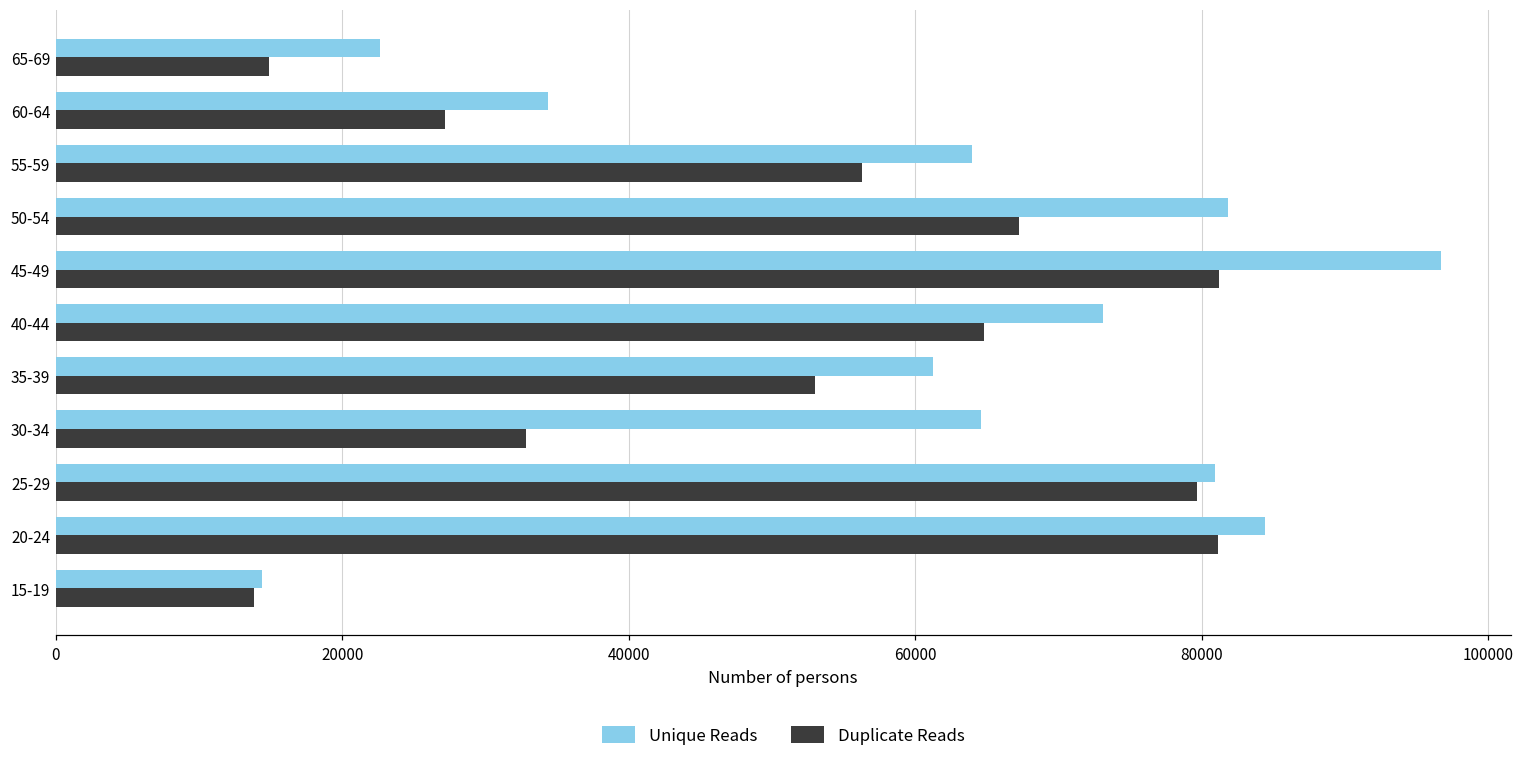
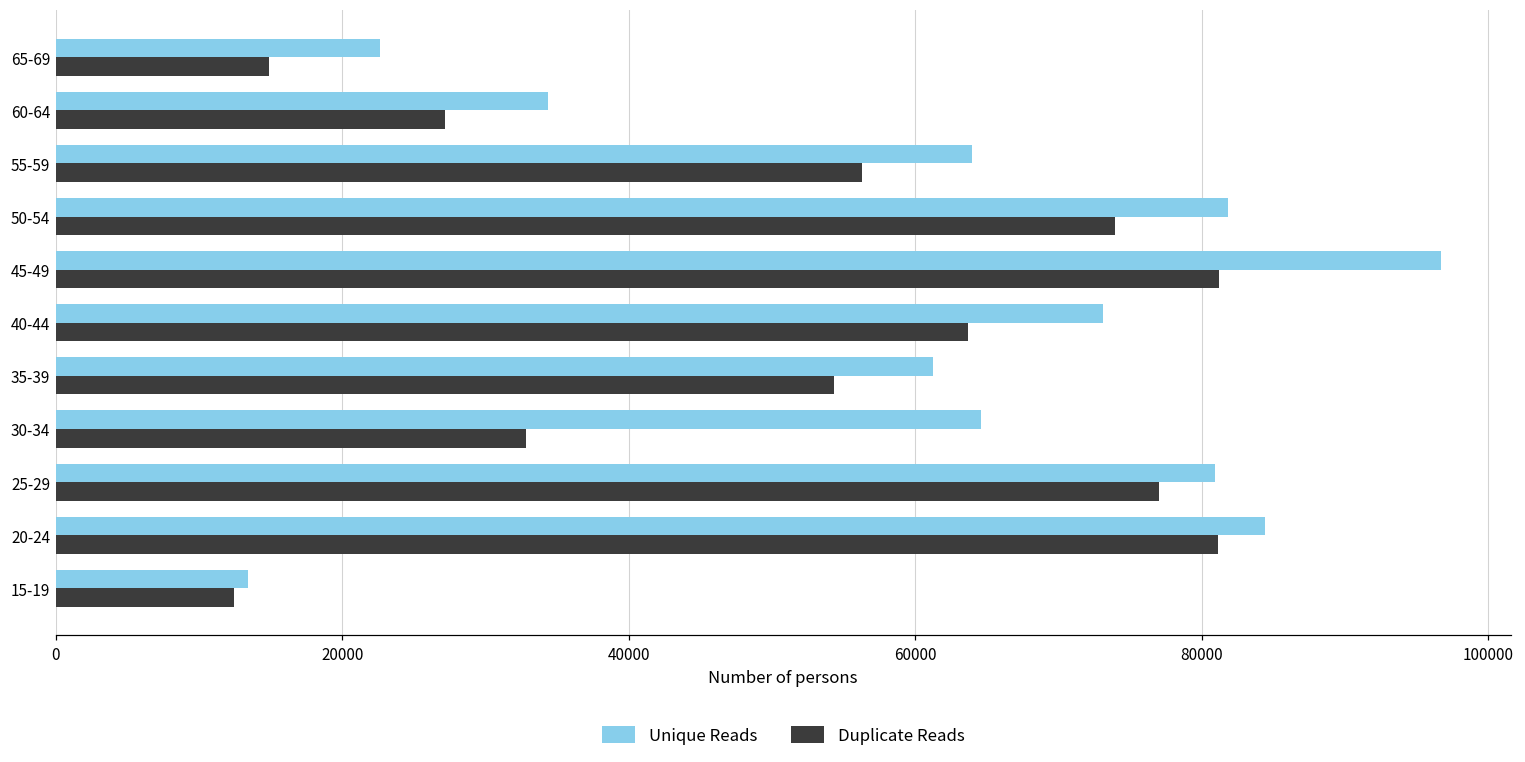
  {
    "Unique Reads": {
      "65-69": 22600,
      "60-64": 34400,
      "55-59": 63900,
      "50-54": 81800,
      "45-49": 96700,
      "40-44": 73100,
      "35-39": 61200,
      "30-34": 64600,
      "25-29": 80900,
      "20-24": 84400,
-     "15-19": 14400
+     "15-19": 13400
    },
    "Duplicate Reads": {
      "65-69": 14900,
      "60-64": 27200,
      "55-59": 56300,
-     "50-54": 67300,
+     "50-54": 73900,
      "45-49": 81200,
-     "40-44": 64800,
-     "35-39": 53000,
+     "40-44": 63700,
+     "35-39": 54300,
      "30-34": 32800,
-     "25-29": 79600,
+     "25-29": 77000,
      "20-24": 81100,
-     "15-19": 13900
+     "15-19": 12400
    }
  }
